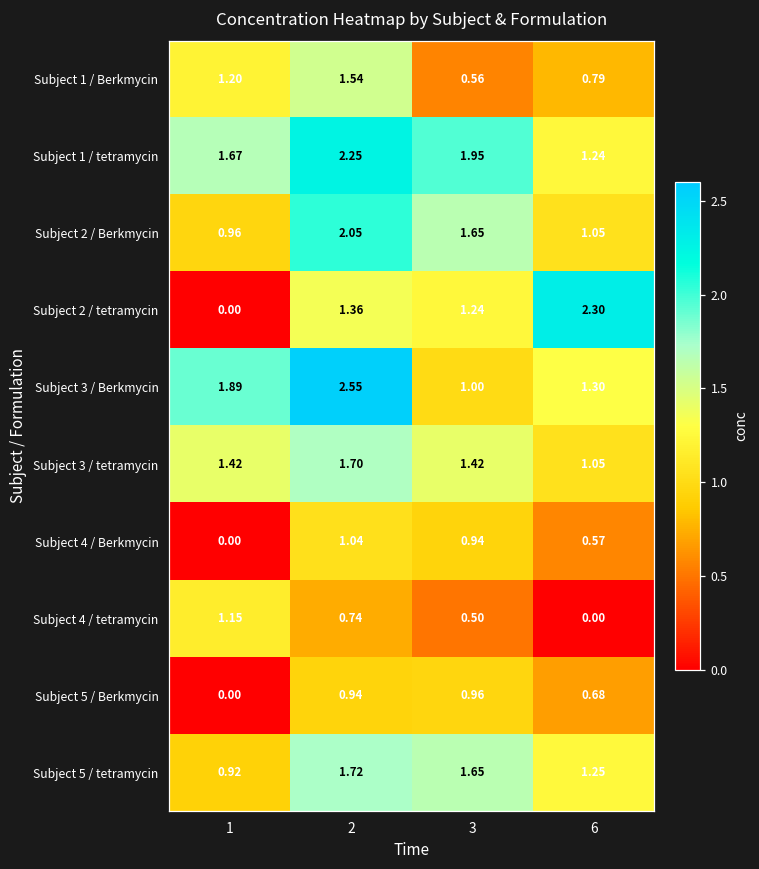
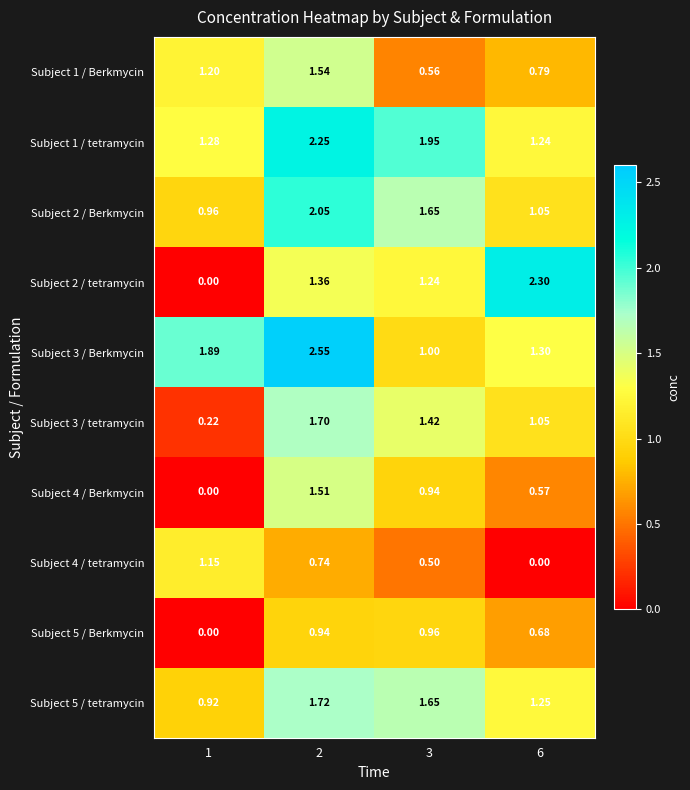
  {
    "Subject 1 / Berkmycin": {
      "1": 1.20,
      "2": 1.54,
      "3": 0.56,
      "6": 0.79
    },
    "Subject 1 / tetramycin": {
-     "1": 1.67,
+     "1": 1.28,
      "2": 2.25,
      "3": 1.95,
      "6": 1.24
    },
    "Subject 2 / Berkmycin": {
      "1": 0.96,
      "2": 2.05,
      "3": 1.65,
      "6": 1.05
    },
    "Subject 2 / tetramycin": {
      "1": 0.00,
      "2": 1.36,
      "3": 1.24,
      "6": 2.30
    },
    "Subject 3 / Berkmycin": {
      "1": 1.89,
      "2": 2.55,
      "3": 1.00,
      "6": 1.30
    },
    "Subject 3 / tetramycin": {
-     "1": 1.42,
+     "1": 0.22,
      "2": 1.70,
      "3": 1.42,
      "6": 1.05
    },
    "Subject 4 / Berkmycin": {
      "1": 0.00,
-     "2": 1.04,
+     "2": 1.51,
      "3": 0.94,
      "6": 0.57
    },
    "Subject 4 / tetramycin": {
      "1": 1.15,
      "2": 0.74,
      "3": 0.50,
      "6": 0.00
    },
    "Subject 5 / Berkmycin": {
      "1": 0.00,
      "2": 0.94,
      "3": 0.96,
      "6": 0.68
    },
    "Subject 5 / tetramycin": {
      "1": 0.92,
      "2": 1.72,
      "3": 1.65,
      "6": 1.25
    }
  }
